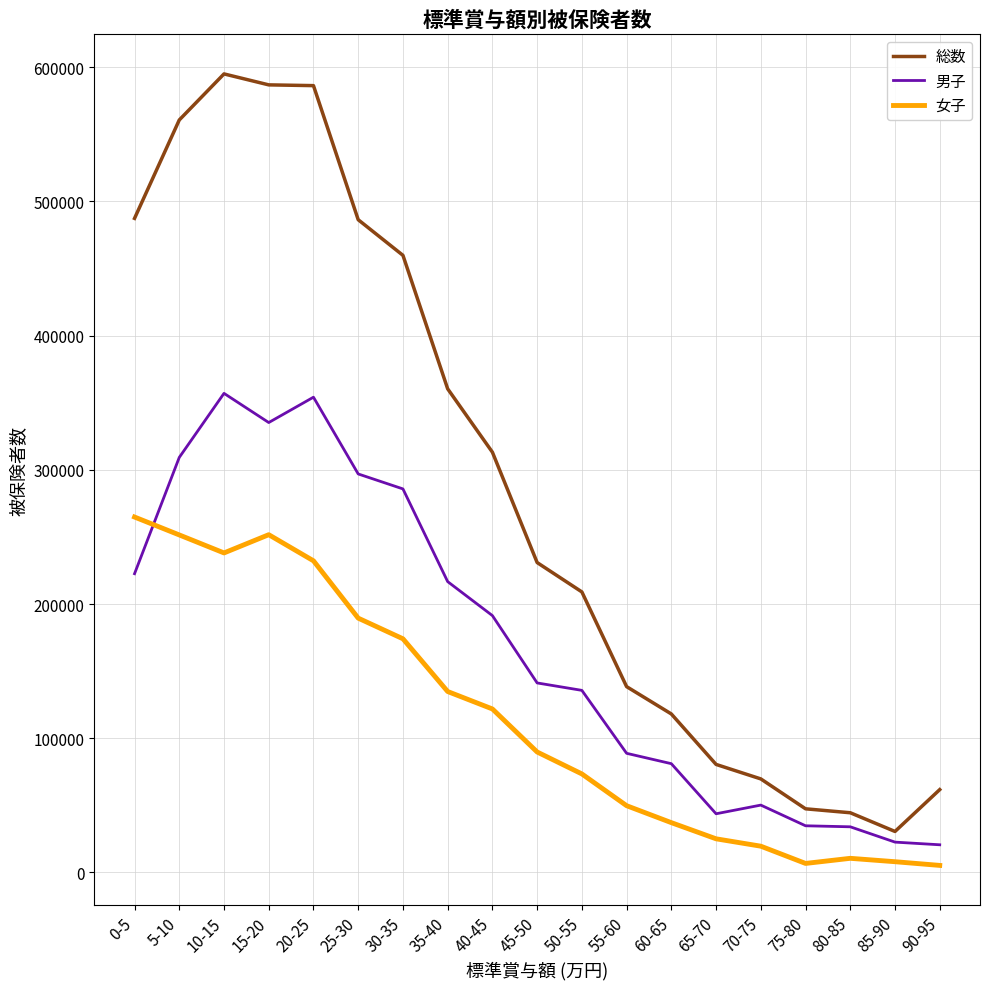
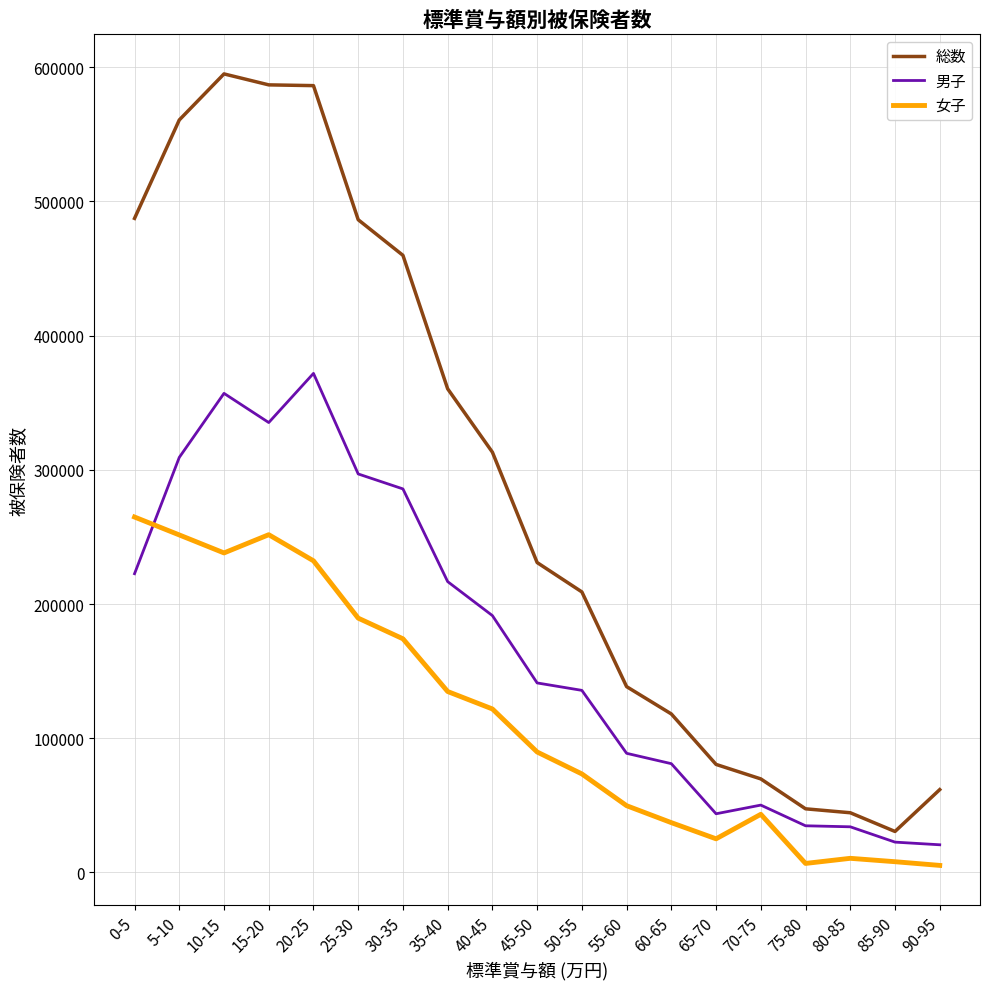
  {
    "総数": {
      "0-5": 487000,
      "5-10": 561000,
      "10-15": 595000,
      "15-20": 587000,
      "20-25": 586000,
      "25-30": 486000,
      "30-35": 460000,
      "35-40": 360000,
      "40-45": 313000,
      "45-50": 231000,
      "50-55": 209000,
      "55-60": 138000,
      "60-65": 118000,
      "65-70": 80000,
      "70-75": 70000,
      "75-80": 47000,
      "80-85": 44000,
      "85-90": 30000,
      "90-95": 62000
    },
    "男子": {
      "0-5": 223000,
      "5-10": 309000,
      "10-15": 357000,
      "15-20": 335000,
-     "20-25": 354000,
+     "20-25": 372000,
      "25-30": 297000,
      "30-35": 286000,
      "35-40": 217000,
      "40-45": 191000,
      "45-50": 141000,
      "50-55": 136000,
      "55-60": 89000,
      "60-65": 81000,
      "65-70": 44000,
      "70-75": 50000,
      "75-80": 35000,
      "80-85": 34000,
      "85-90": 23000,
      "90-95": 21000
    },
    "女子": {
      "0-5": 265000,
      "5-10": 251000,
      "10-15": 238000,
      "15-20": 252000,
      "20-25": 232000,
      "25-30": 189000,
      "30-35": 174000,
      "35-40": 135000,
      "40-45": 122000,
      "45-50": 90000,
      "50-55": 73000,
      "55-60": 50000,
      "60-65": 37000,
      "65-70": 25000,
-     "70-75": 20000,
+     "70-75": 43000,
      "75-80": 7000,
      "80-85": 10000,
      "85-90": 8000,
      "90-95": 5000
    }
  }
